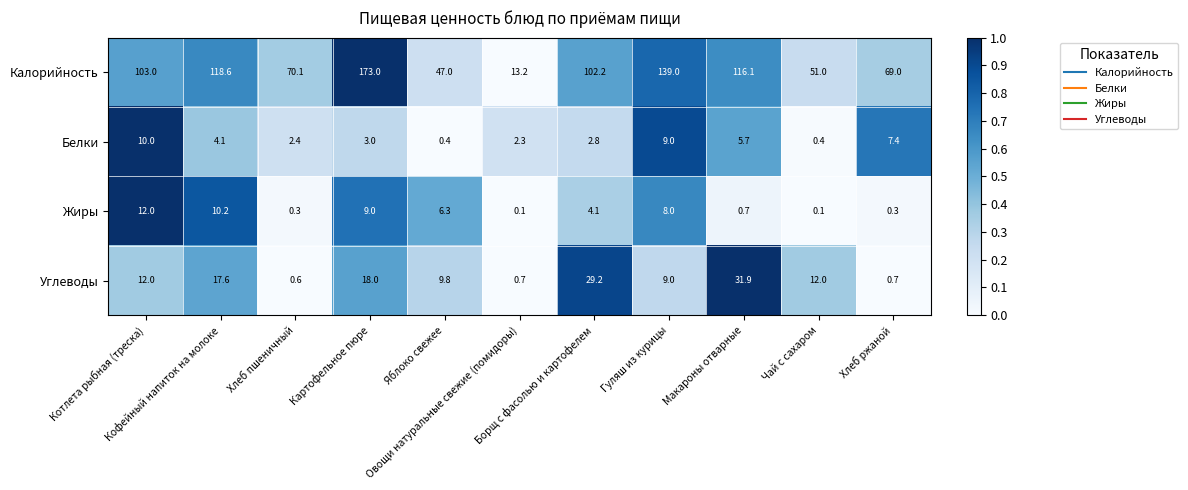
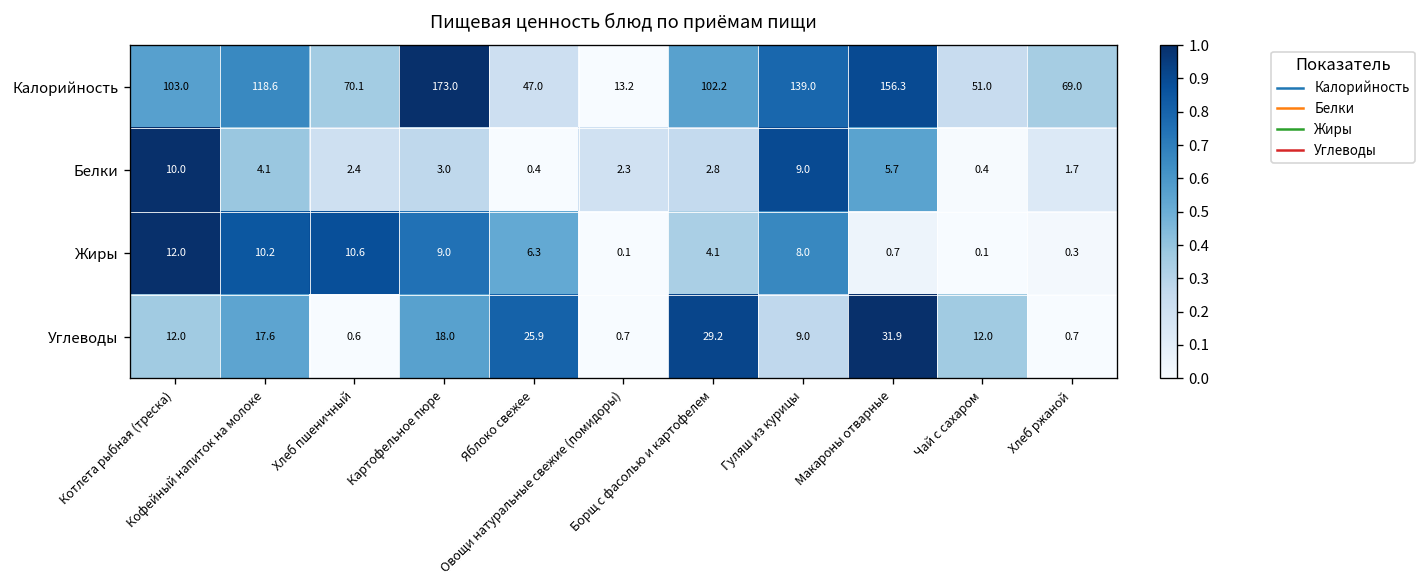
  {
    "Калорийность": {
      "Котлета рыбная (треска)": 103.0,
      "Кофейный напиток на молоке": 118.6,
      "Хлеб пшеничный": 70.1,
      "Картофельное пюре": 173.0,
      "Яблоко свежее": 47.0,
      "Овощи натуральные свежие (помидоры)": 13.2,
      "Борщ с фасолью и картофелем": 102.2,
      "Гуляш из курицы": 139.0,
-     "Макароны отварные": 116.1,
+     "Макароны отварные": 156.3,
      "Чай с сахаром": 51.0,
      "Хлеб ржаной": 69.0
    },
    "Белки": {
      "Котлета рыбная (треска)": 10.0,
      "Кофейный напиток на молоке": 4.1,
      "Хлеб пшеничный": 2.4,
      "Картофельное пюре": 3.0,
      "Яблоко свежее": 0.4,
      "Овощи натуральные свежие (помидоры)": 2.3,
      "Борщ с фасолью и картофелем": 2.8,
      "Гуляш из курицы": 9.0,
      "Макароны отварные": 5.7,
      "Чай с сахаром": 0.4,
-     "Хлеб ржаной": 7.4
+     "Хлеб ржаной": 1.7
    },
    "Жиры": {
      "Котлета рыбная (треска)": 12.0,
      "Кофейный напиток на молоке": 10.2,
-     "Хлеб пшеничный": 0.3,
+     "Хлеб пшеничный": 10.6,
      "Картофельное пюре": 9.0,
      "Яблоко свежее": 6.3,
      "Овощи натуральные свежие (помидоры)": 0.1,
      "Борщ с фасолью и картофелем": 4.1,
      "Гуляш из курицы": 8.0,
      "Макароны отварные": 0.7,
      "Чай с сахаром": 0.1,
      "Хлеб ржаной": 0.3
    },
    "Углеводы": {
      "Котлета рыбная (треска)": 12.0,
      "Кофейный напиток на молоке": 17.6,
      "Хлеб пшеничный": 0.6,
      "Картофельное пюре": 18.0,
-     "Яблоко свежее": 9.8,
+     "Яблоко свежее": 25.9,
      "Овощи натуральные свежие (помидоры)": 0.7,
      "Борщ с фасолью и картофелем": 29.2,
      "Гуляш из курицы": 9.0,
      "Макароны отварные": 31.9,
      "Чай с сахаром": 12.0,
      "Хлеб ржаной": 0.7
    }
  }
